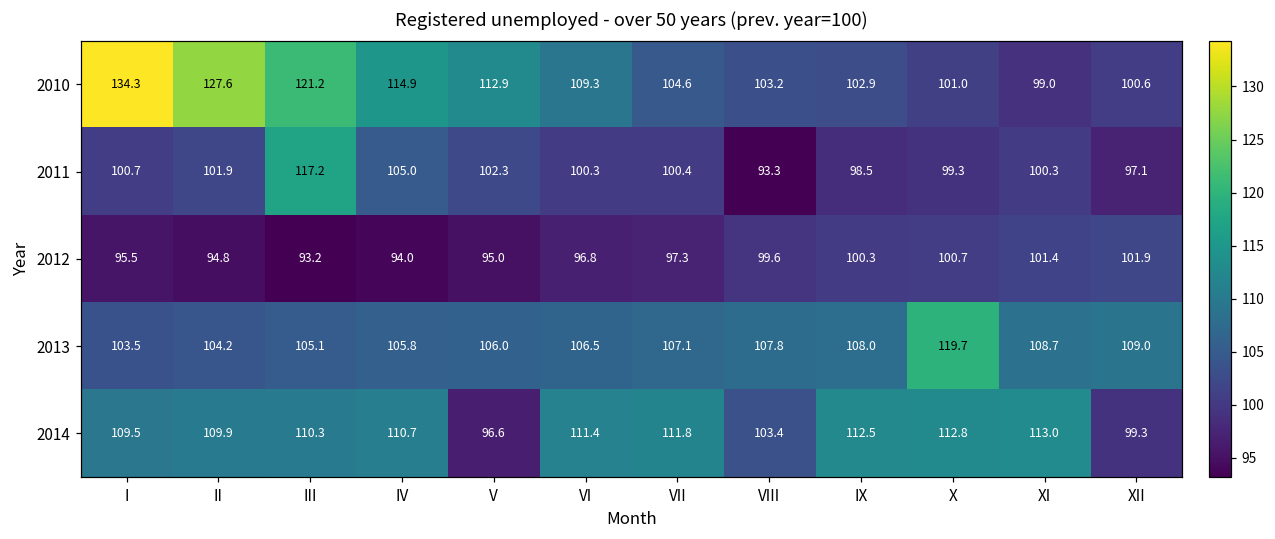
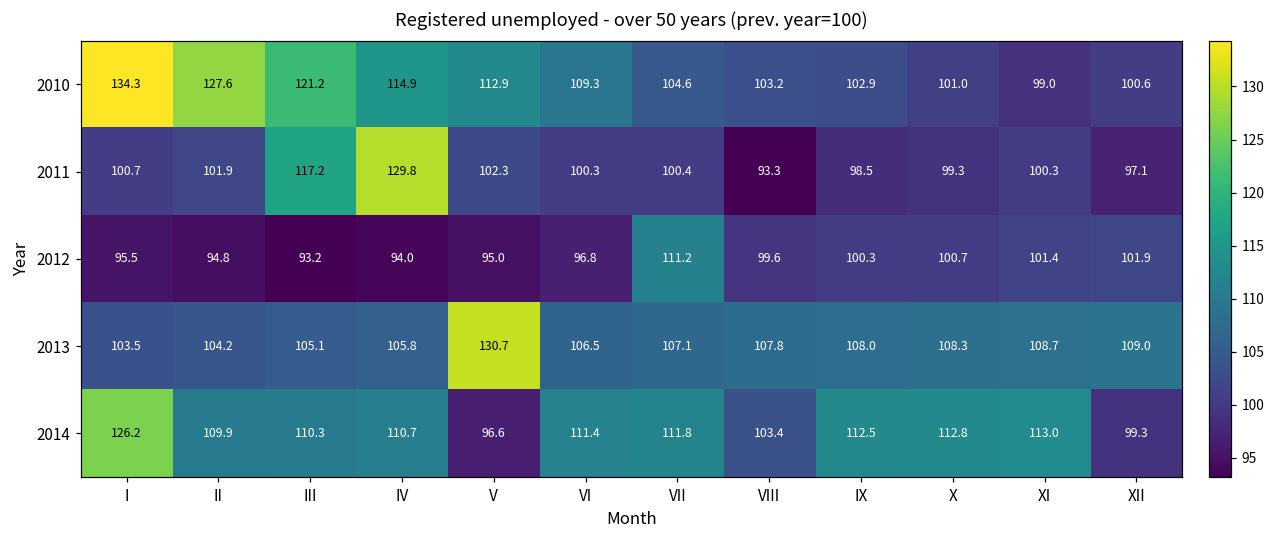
  {
    "2010": {
      "I": 134.3,
      "II": 127.6,
      "III": 121.2,
      "IV": 114.9,
      "V": 112.9,
      "VI": 109.3,
      "VII": 104.6,
      "VIII": 103.2,
      "IX": 102.9,
      "X": 101.0,
      "XI": 99.0,
      "XII": 100.6
    },
    "2011": {
      "I": 100.7,
      "II": 101.9,
      "III": 117.2,
-     "IV": 105.0,
+     "IV": 129.8,
      "V": 102.3,
      "VI": 100.3,
      "VII": 100.4,
      "VIII": 93.3,
      "IX": 98.5,
      "X": 99.3,
      "XI": 100.3,
      "XII": 97.1
    },
    "2012": {
      "I": 95.5,
      "II": 94.8,
      "III": 93.2,
      "IV": 94.0,
      "V": 95.0,
      "VI": 96.8,
-     "VII": 97.3,
+     "VII": 111.2,
      "VIII": 99.6,
      "IX": 100.3,
      "X": 100.7,
      "XI": 101.4,
      "XII": 101.9
    },
    "2013": {
      "I": 103.5,
      "II": 104.2,
      "III": 105.1,
      "IV": 105.8,
-     "V": 106.0,
+     "V": 130.7,
      "VI": 106.5,
      "VII": 107.1,
      "VIII": 107.8,
      "IX": 108.0,
-     "X": 119.7,
+     "X": 108.3,
      "XI": 108.7,
      "XII": 109.0
    },
    "2014": {
-     "I": 109.5,
+     "I": 126.2,
      "II": 109.9,
      "III": 110.3,
      "IV": 110.7,
      "V": 96.6,
      "VI": 111.4,
      "VII": 111.8,
      "VIII": 103.4,
      "IX": 112.5,
      "X": 112.8,
      "XI": 113.0,
      "XII": 99.3
    }
  }
